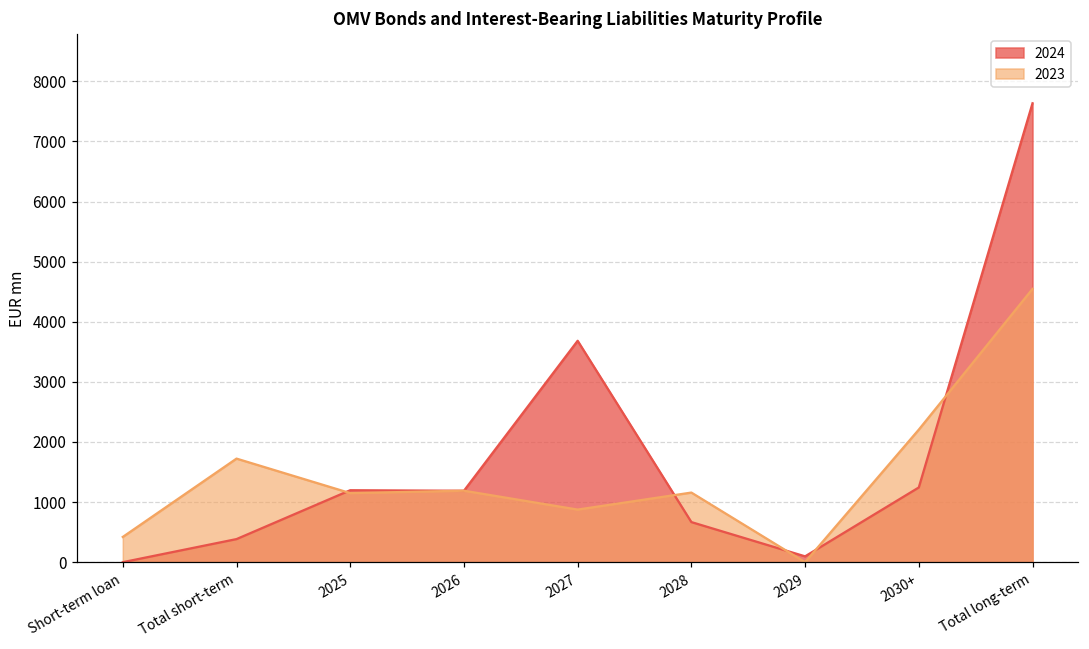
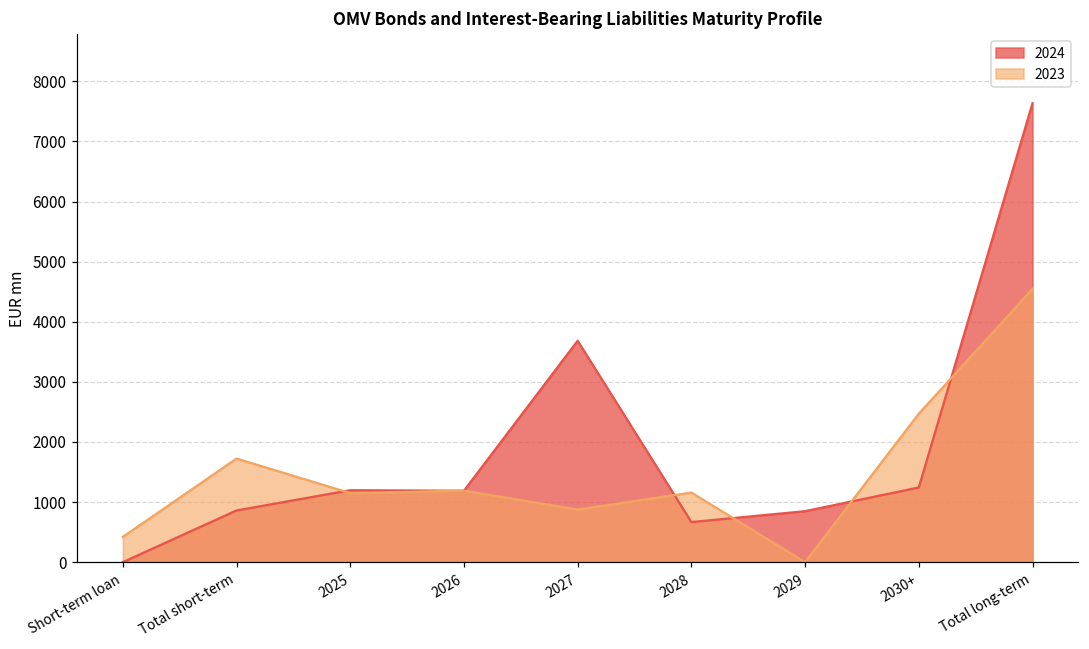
  {
    "2024": {
      "Short-term loan": 0,
-     "Total short-term": 400,
+     "Total short-term": 900,
      "2025": 1200,
      "2027": 3700,
      "2028": 700,
-     "2029": 100,
+     "2029": 800,
      "2030+": 1200,
      "Total long-term": 7600
    },
    "2023": {
      "Short-term loan": 400,
      "Total short-term": 1700,
      "2025": 1100,
      "2027": 900,
      "2028": 1200,
      "2029": 0,
-     "2030+": 2200,
+     "2030+": 2500,
      "Total long-term": 4500
    }
  }
